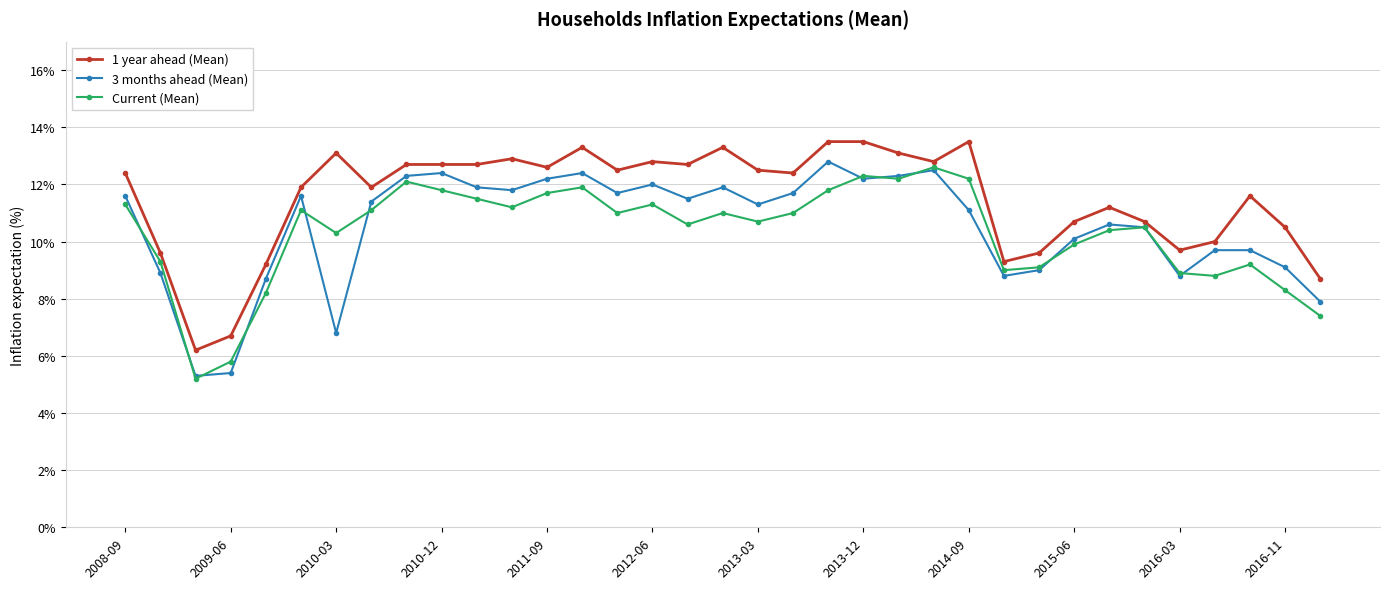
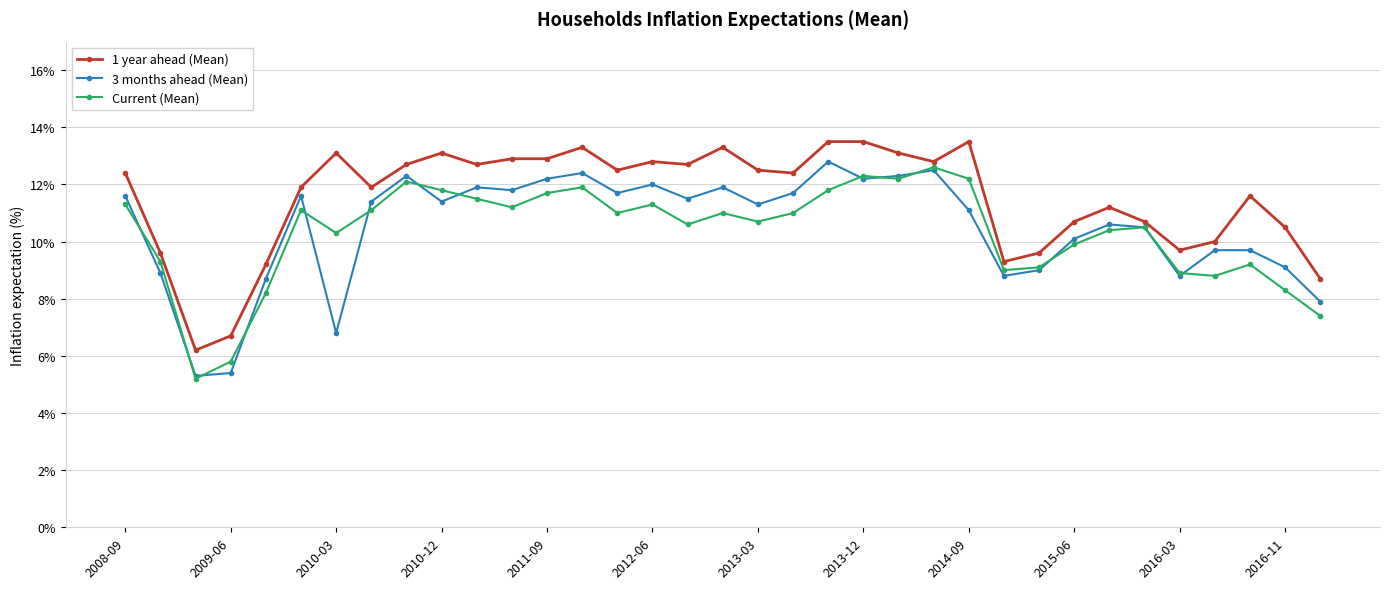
  {
    "1 year ahead (Mean)": {
      "2008-09": "12.4%",
      "2009-06": "6.7%",
      "2010-03": "13.1%",
-     "2010-12": "12.7%",
-     "2011-09": "12.6%",
+     "2010-12": "13.1%",
+     "2011-09": "12.9%",
      "2012-06": "12.8%",
      "2013-03": "12.5%",
      "2013-12": "13.5%",
      "2014-09": "13.5%",
      "2015-06": "10.7%",
      "2016-03": "9.7%",
      "2016-11": "10.5%"
    },
    "3 months ahead (Mean)": {
      "2008-09": "11.6%",
      "2009-06": "5.4%",
      "2010-03": "6.8%",
-     "2010-12": "12.4%",
+     "2010-12": "11.4%",
      "2011-09": "12.2%",
      "2012-06": "12.0%",
      "2013-03": "11.3%",
      "2013-12": "12.2%",
      "2014-09": "11.1%",
      "2015-06": "10.1%",
      "2016-03": "8.8%",
      "2016-11": "9.1%"
    },
    "Current (Mean)": {
      "2008-09": "11.3%",
      "2009-06": "5.8%",
      "2010-03": "10.3%",
      "2010-12": "11.8%",
      "2011-09": "11.7%",
      "2012-06": "11.3%",
      "2013-03": "10.7%",
      "2013-12": "12.3%",
      "2014-09": "12.2%",
      "2015-06": "9.9%",
      "2016-03": "8.9%",
      "2016-11": "8.3%"
    }
  }
